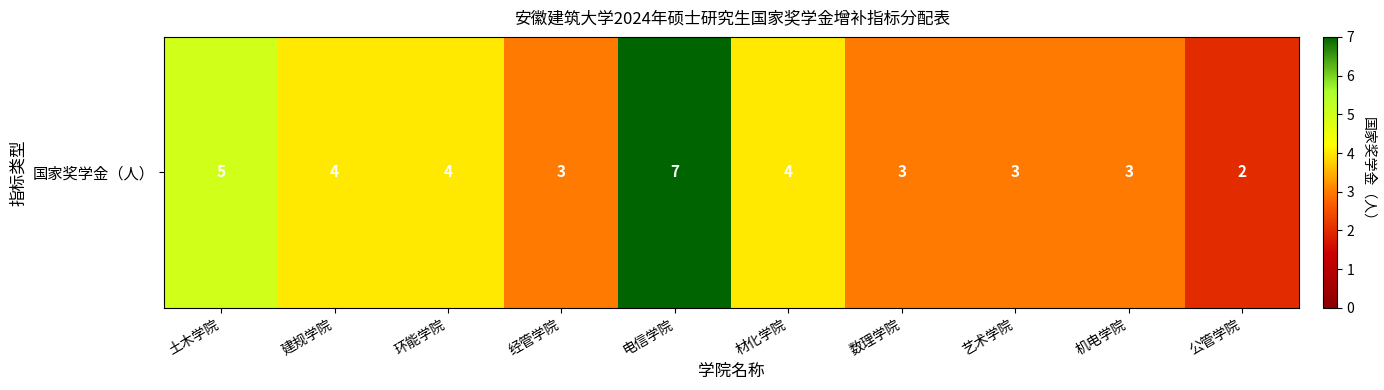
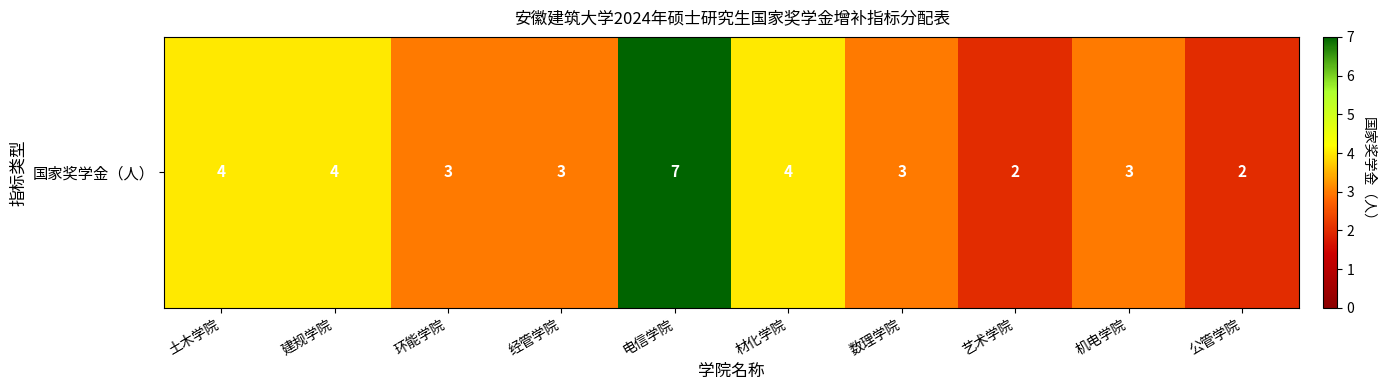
  {
    "国家奖学金（人）": {
-     "土木学院": 5,
+     "土木学院": 4,
      "建规学院": 4,
-     "环能学院": 4,
+     "环能学院": 3,
      "经管学院": 3,
      "电信学院": 7,
      "材化学院": 4,
      "数理学院": 3,
-     "艺术学院": 3,
+     "艺术学院": 2,
      "机电学院": 3,
      "公管学院": 2
    }
  }
